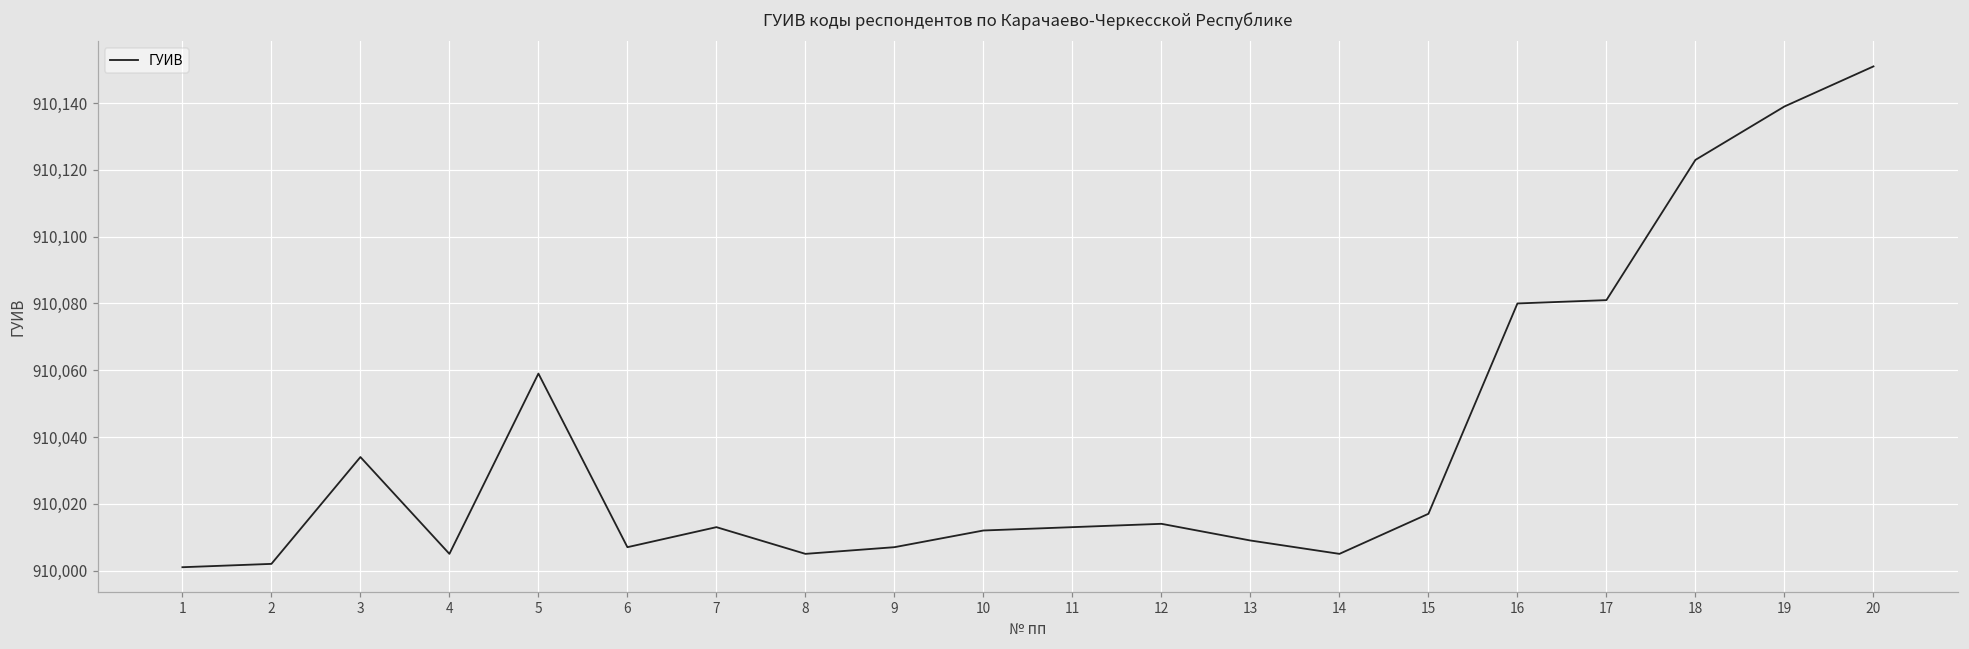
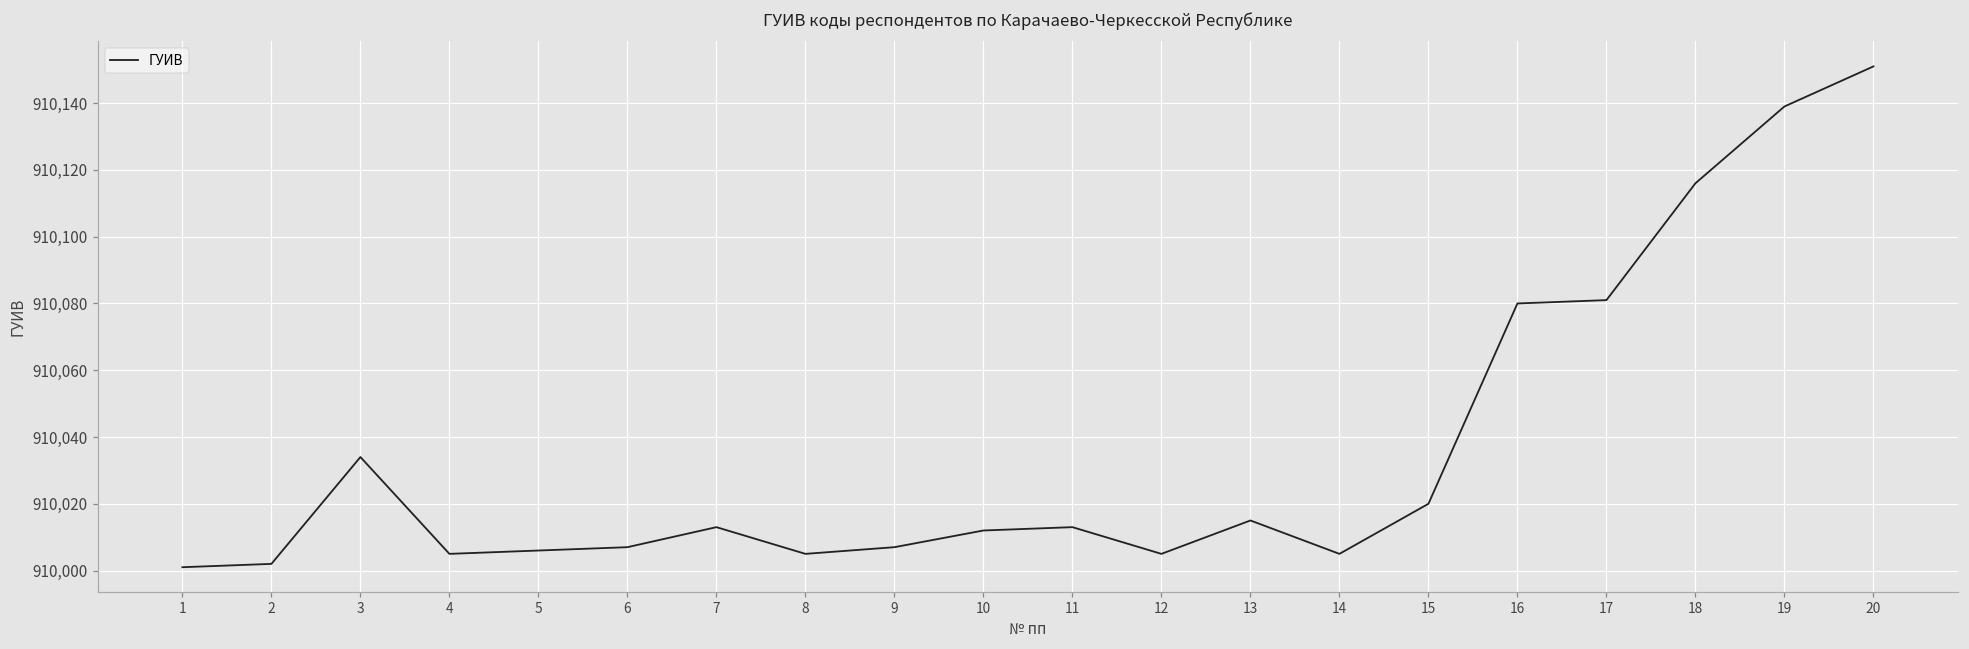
  {
    "1": "910,001",
    "2": "910,002",
    "3": "910,034",
    "4": "910,005",
-   "5": "910,059",
+   "5": "910,006",
    "6": "910,007",
    "7": "910,013",
    "8": "910,005",
    "9": "910,007",
    "10": "910,012",
    "11": "910,013",
-   "12": "910,014",
-   "13": "910,009",
+   "12": "910,005",
+   "13": "910,015",
    "14": "910,005",
-   "15": "910,017",
+   "15": "910,020",
    "16": "910,080",
    "17": "910,081",
-   "18": "910,123",
+   "18": "910,116",
    "19": "910,139",
    "20": "910,151"
  }
